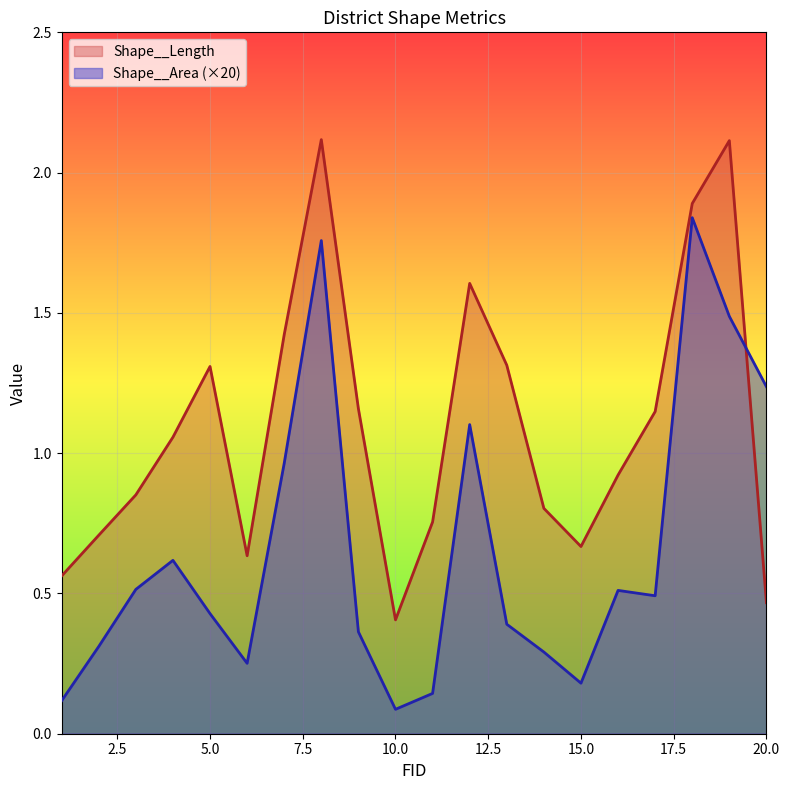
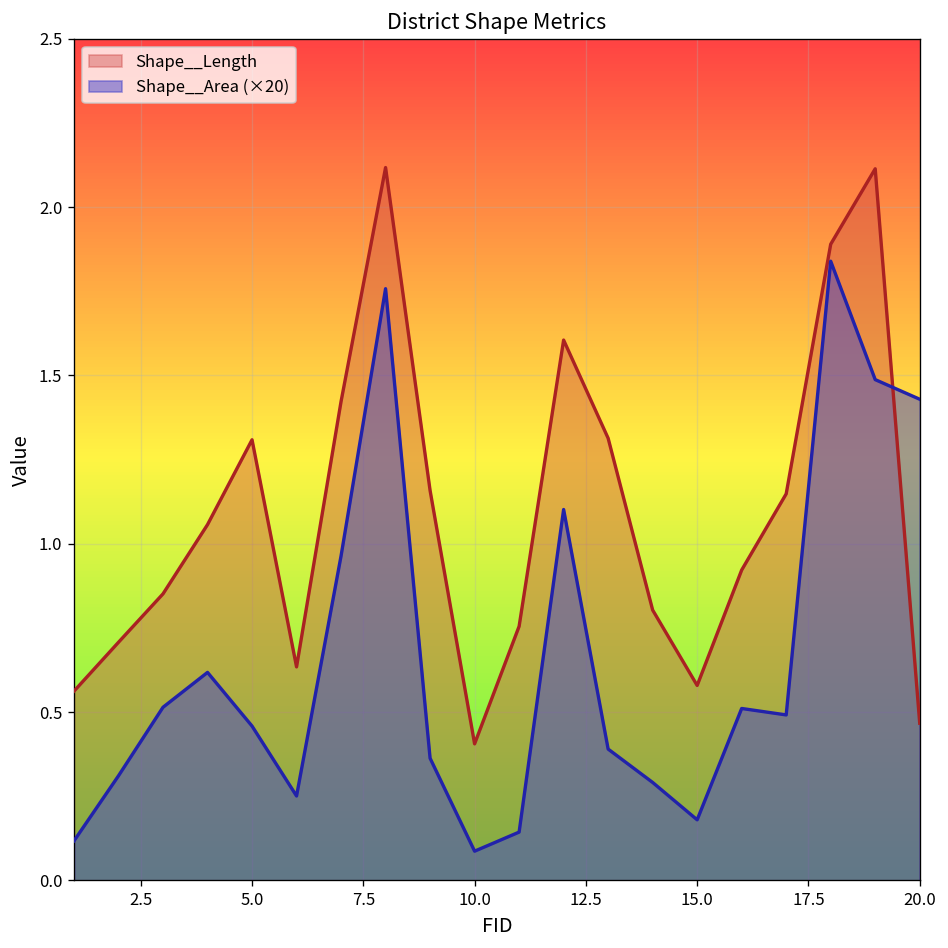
  {
    "Shape__Length": {
      "5.0": 1.31,
      "10.0": 0.41,
-     "15.0": 0.67,
+     "15.0": 0.58,
      "20.0": 0.47
    },
    "Shape__Area (×20)": {
-     "5.0": 0.43,
+     "5.0": 0.46,
      "10.0": 0.09,
      "15.0": 0.18,
-     "20.0": 1.24
+     "20.0": 1.43
    }
  }
